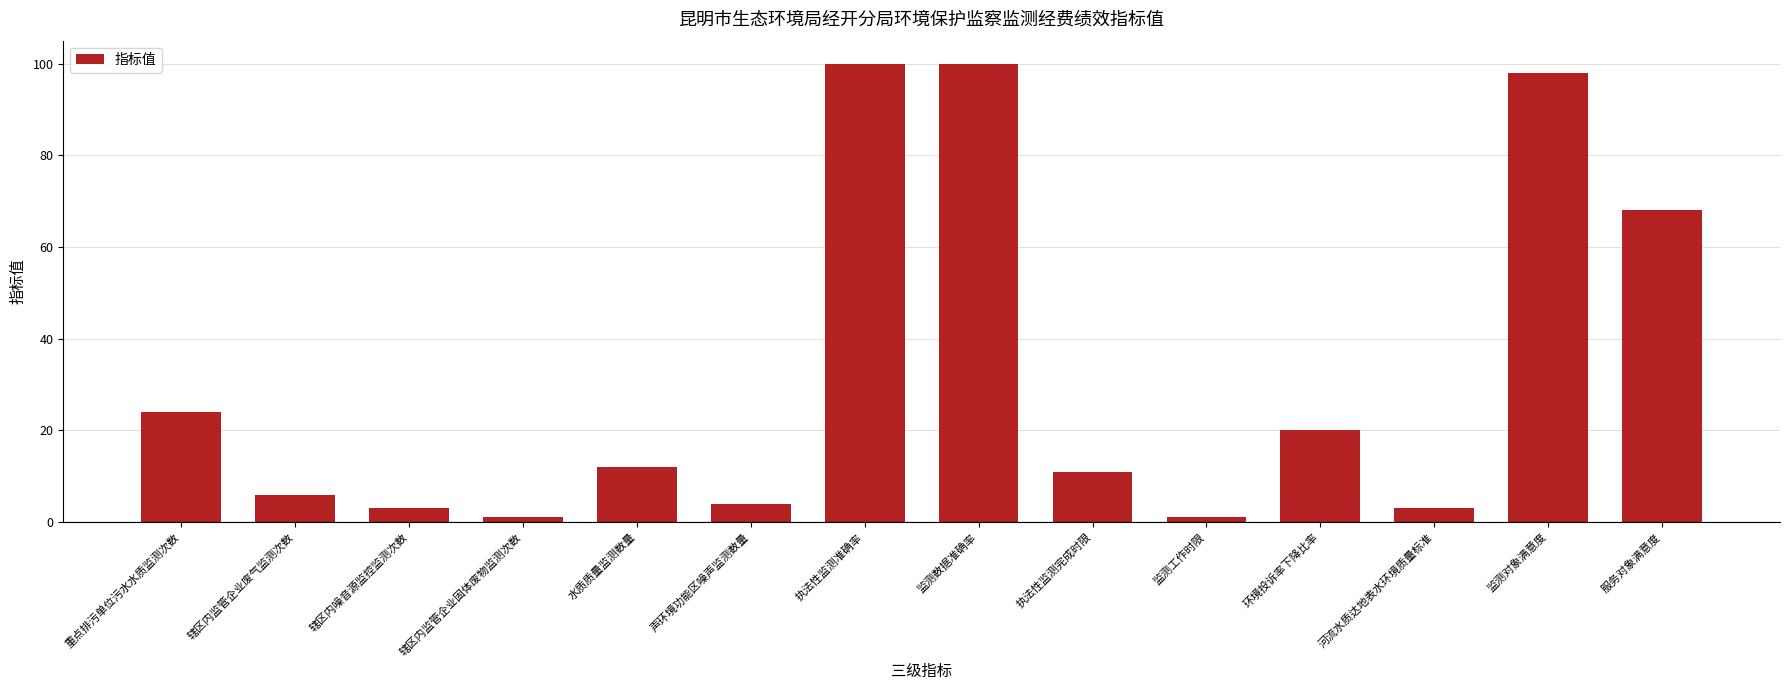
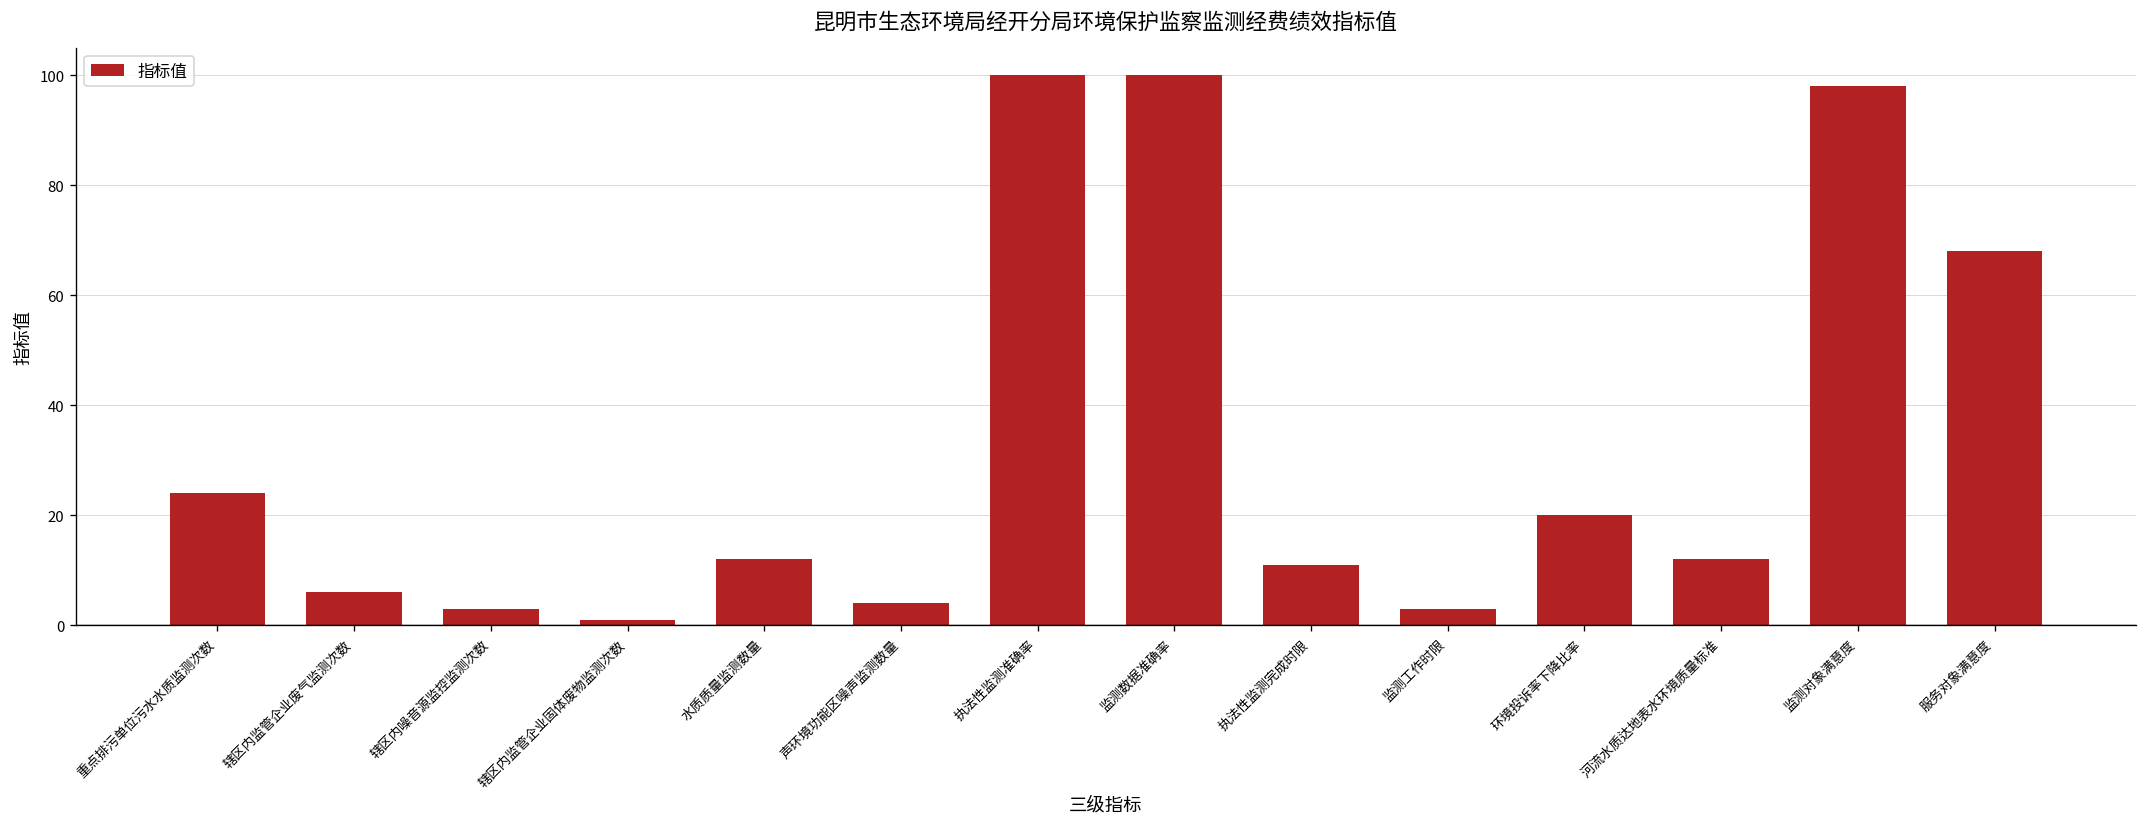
  {
    "重点排污单位污水水质监测次数": 24,
    "辖区内监管企业废气监测次数": 6,
    "辖区内噪音源监控监测次数": 3,
    "辖区内监管企业固体废物监测次数": 1,
    "水质质量监测数量": 12,
    "声环境功能区噪声监测数量": 4,
    "执法性监测准确率": 100,
    "监测数据准确率": 100,
    "执法性监测完成时限": 11,
-   "监测工作时限": 1,
+   "监测工作时限": 3,
    "环境投诉率下降比率": 20,
-   "河流水质达地表水环境质量标准": 3,
+   "河流水质达地表水环境质量标准": 12,
    "监测对象满意度": 98,
    "服务对象满意度": 68
  }
